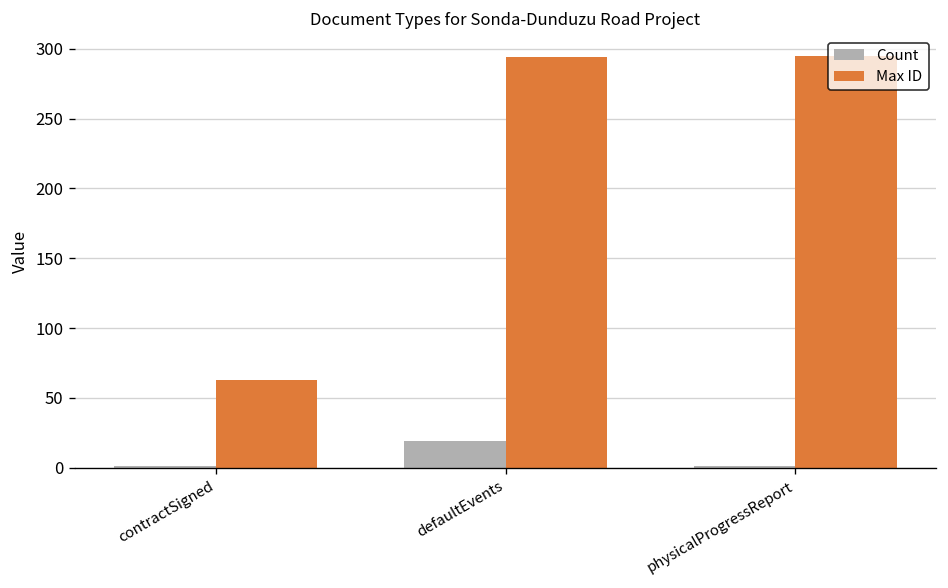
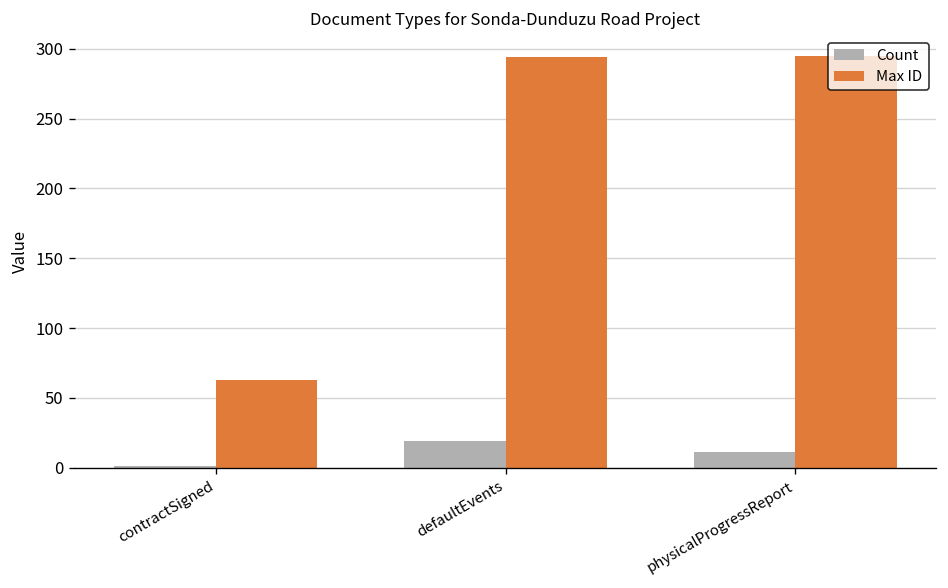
  {
    "Count": {
      "defaultEvents": 19,
-     "physicalProgressReport": 1
+     "physicalProgressReport": 11
    },
    "Max ID": {
      "contractSigned": 63,
      "defaultEvents": 294
    }
  }
